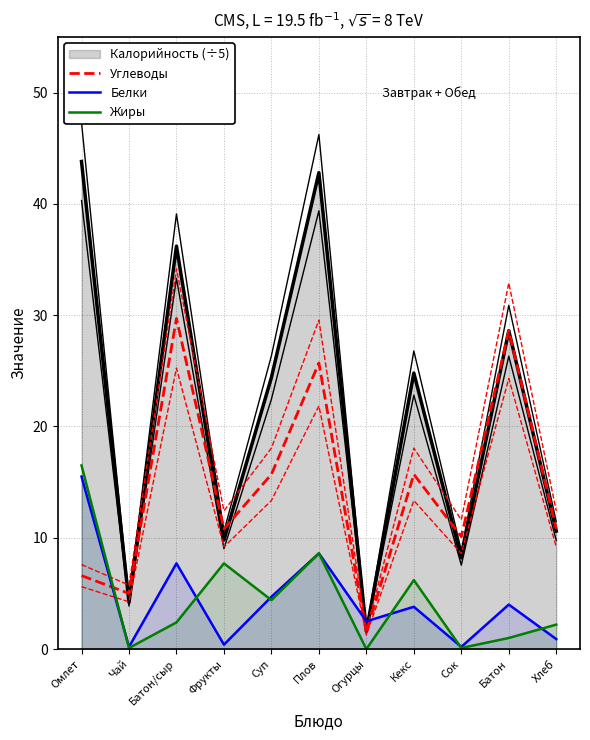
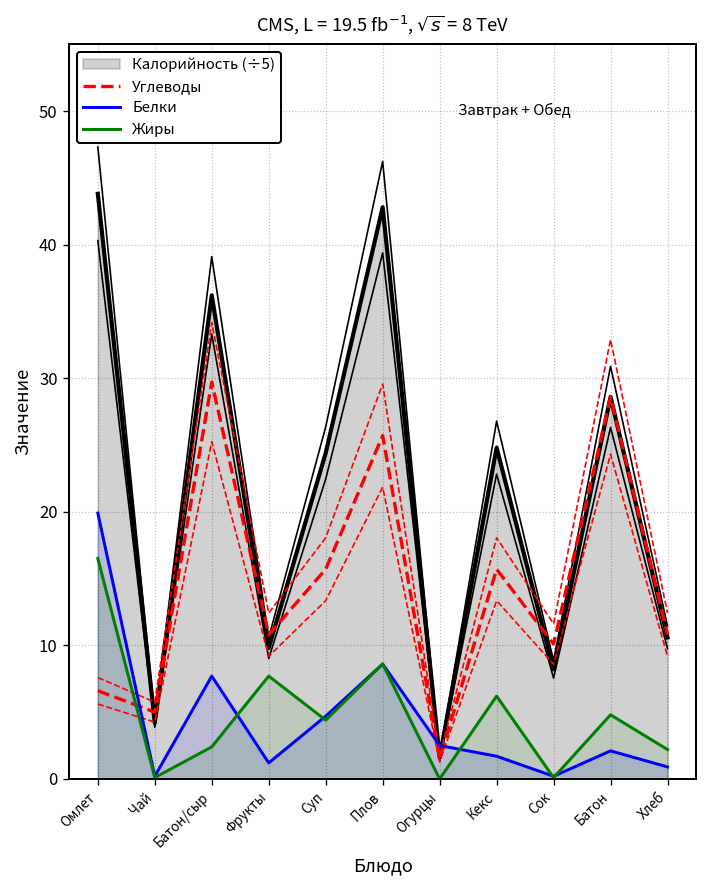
  {
    "Белки": {
-     "Омлет": 15.5,
+     "Омлет": 19.9,
      "Батон/сыр": 7.7,
-     "Фрукты": 0.4,
+     "Фрукты": 1.2,
      "Суп": 4.7,
      "Огурцы": 2.5,
-     "Кекс": 3.8,
-     "Батон": 4.0,
+     "Кекс": 1.7,
+     "Батон": 2.1,
      "Хлеб": 0.9
    },
    "Жиры": {
      "Омлет": 16.5,
      "Батон/сыр": 2.4,
      "Фрукты": 7.7,
      "Суп": 4.4,
      "Огурцы": 0.0,
      "Кекс": 6.2,
-     "Батон": 1.0,
+     "Батон": 4.8,
      "Хлеб": 2.2
    }
  }
